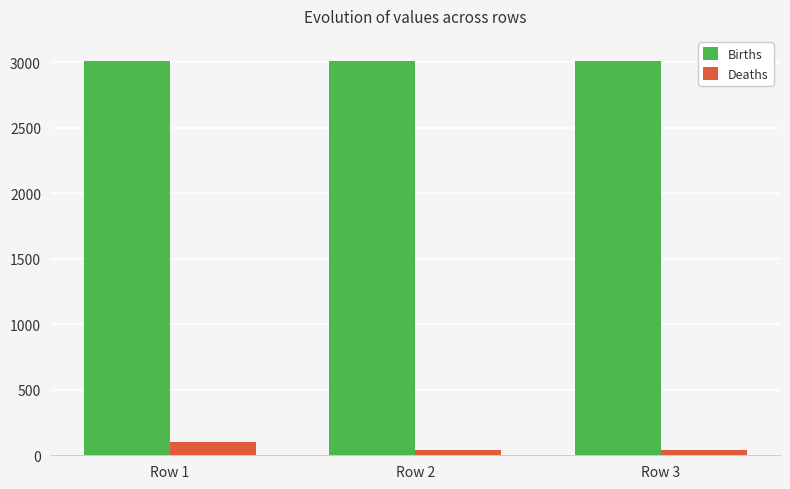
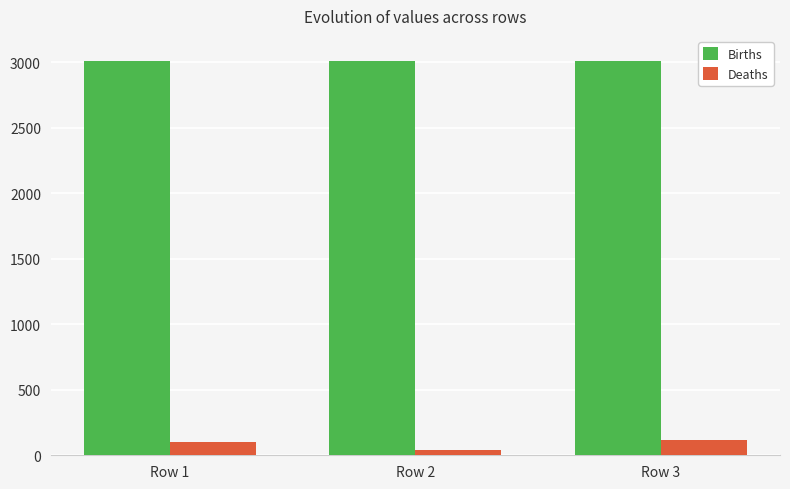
  {
    "Births": {
      "Row 1": 3010,
      "Row 2": 3010,
      "Row 3": 3010
    },
    "Deaths": {
      "Row 1": 100,
      "Row 2": 40,
-     "Row 3": 40
+     "Row 3": 120
    }
  }
